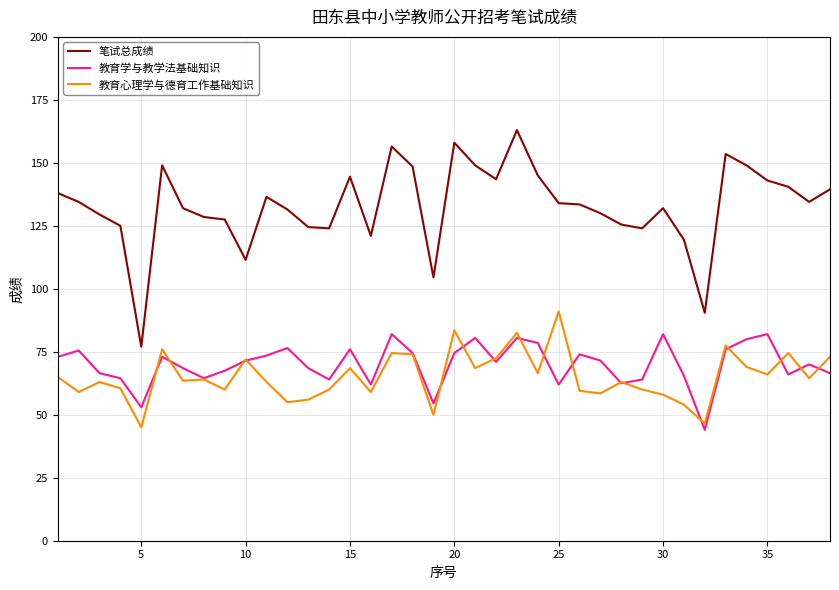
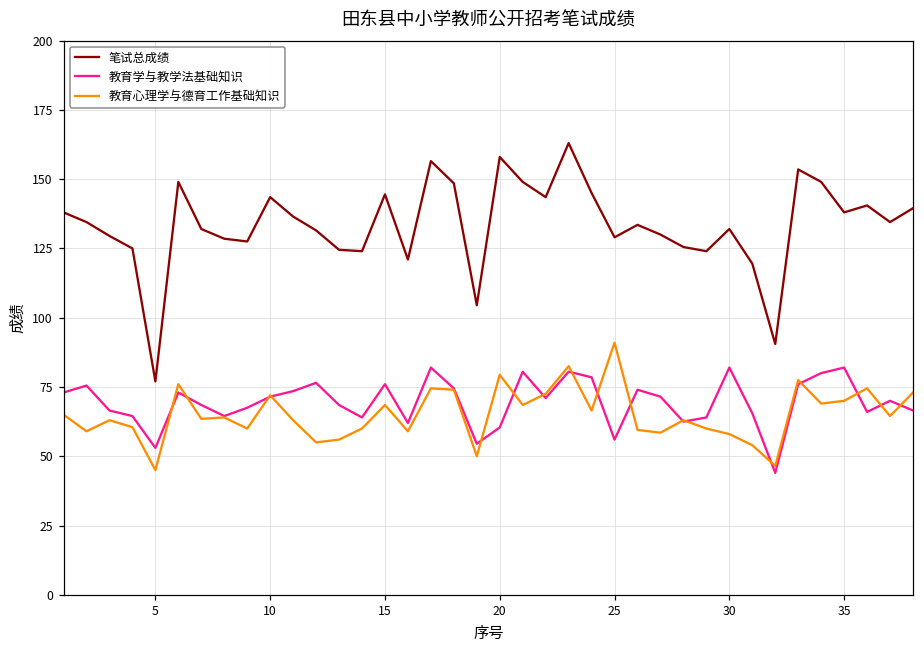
  {
    "笔试总成绩": {
      "5": 77,
-     "10": 112,
+     "10": 144,
      "15": 145,
      "20": 158,
-     "25": 134,
+     "25": 129,
      "30": 132,
-     "35": 143
+     "35": 138
    },
    "教育学与教学法基础知识": {
      "5": 53,
      "15": 76,
-     "20": 75,
-     "25": 62,
+     "20": 60,
+     "25": 56,
      "30": 82,
      "35": 82
    },
    "教育心理学与德育工作基础知识": {
      "5": 45,
      "15": 69,
-     "20": 84,
+     "20": 79,
      "25": 91,
      "30": 58,
-     "35": 66
+     "35": 70
    }
  }
